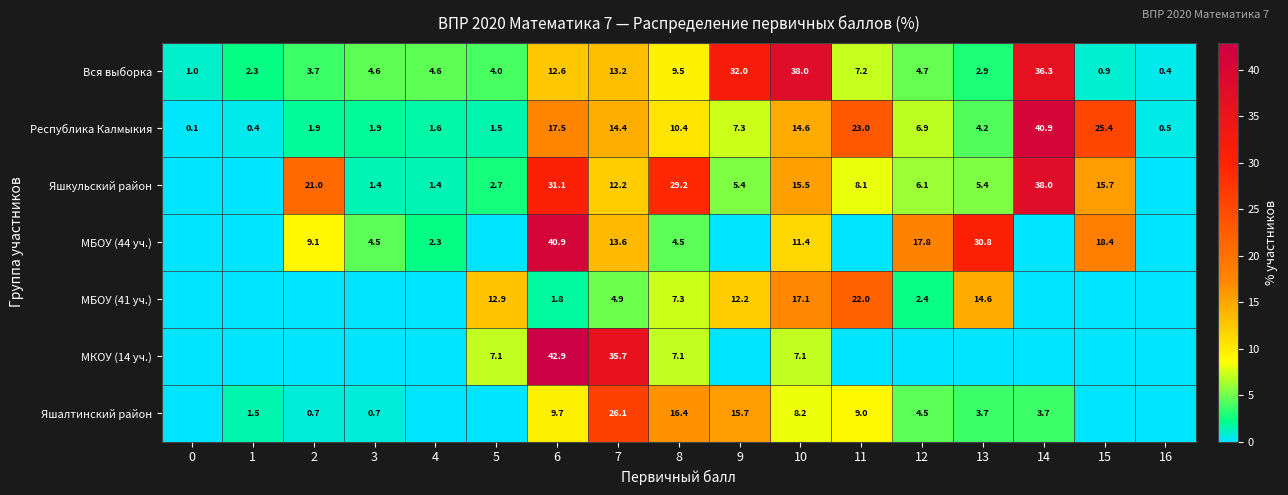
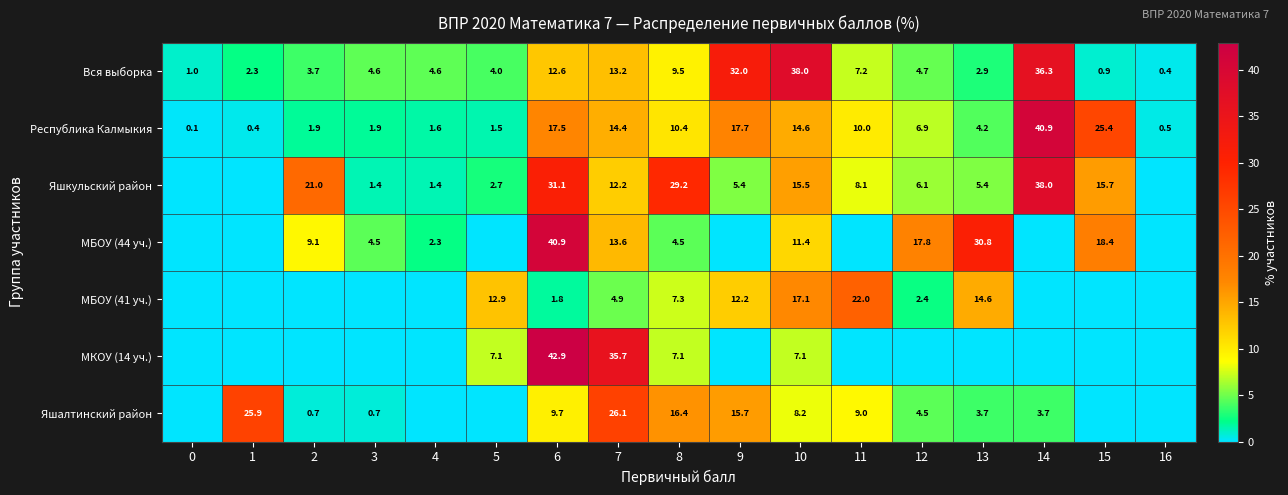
  {
    "Вся выборка": {
      "0": 1.0,
      "1": 2.3,
      "2": 3.7,
      "3": 4.6,
      "4": 4.6,
      "5": 4.0,
      "6": 12.6,
      "7": 13.2,
      "8": 9.5,
      "9": 32.0,
      "10": 38.0,
      "11": 7.2,
      "12": 4.7,
      "13": 2.9,
      "14": 36.3,
      "15": 0.9,
      "16": 0.4
    },
    "Республика Калмыкия": {
      "0": 0.1,
      "1": 0.4,
      "2": 1.9,
      "3": 1.9,
      "4": 1.6,
      "5": 1.5,
      "6": 17.5,
      "7": 14.4,
      "8": 10.4,
-     "9": 7.3,
+     "9": 17.7,
      "10": 14.6,
-     "11": 23.0,
+     "11": 10.0,
      "12": 6.9,
      "13": 4.2,
      "14": 40.9,
      "15": 25.4,
      "16": 0.5
    },
    "Яшкульский район": {
      "2": 21.0,
      "3": 1.4,
      "4": 1.4,
      "5": 2.7,
      "6": 31.1,
      "7": 12.2,
      "8": 29.2,
      "9": 5.4,
      "10": 15.5,
      "11": 8.1,
      "12": 6.1,
      "13": 5.4,
      "14": 38.0,
      "15": 15.7
    },
    "МБОУ (44 уч.)": {
      "2": 9.1,
      "3": 4.5,
      "4": 2.3,
      "6": 40.9,
      "7": 13.6,
      "8": 4.5,
      "10": 11.4,
      "12": 17.8,
      "13": 30.8,
      "15": 18.4
    },
    "МБОУ (41 уч.)": {
      "5": 12.9,
      "6": 1.8,
      "7": 4.9,
      "8": 7.3,
      "9": 12.2,
      "10": 17.1,
      "11": 22.0,
      "12": 2.4,
      "13": 14.6
    },
    "МКОУ (14 уч.)": {
      "5": 7.1,
      "6": 42.9,
      "7": 35.7,
      "8": 7.1,
      "10": 7.1
    },
    "Яшалтинский район": {
-     "1": 1.5,
+     "1": 25.9,
      "2": 0.7,
      "3": 0.7,
      "6": 9.7,
      "7": 26.1,
      "8": 16.4,
      "9": 15.7,
      "10": 8.2,
      "11": 9.0,
      "12": 4.5,
      "13": 3.7,
      "14": 3.7
    }
  }
